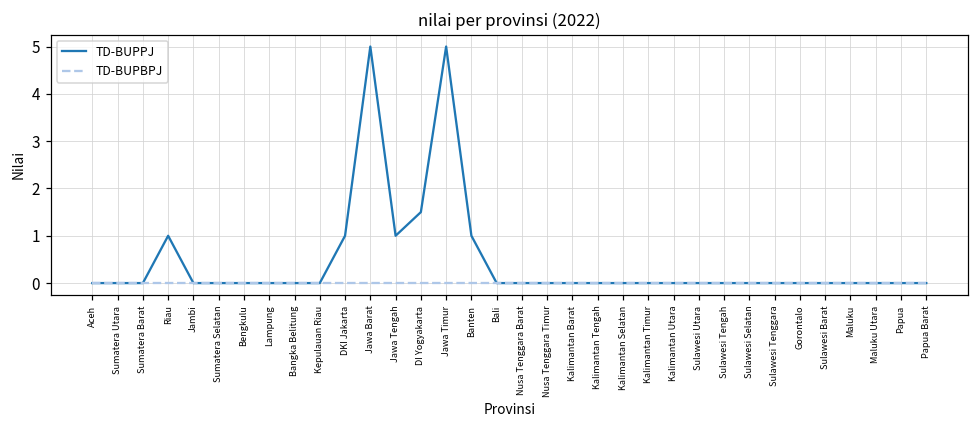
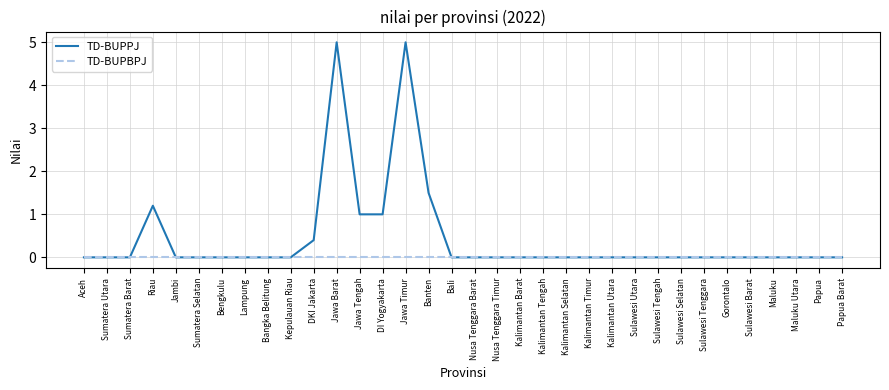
  {
    "TD-BUPPJ": {
-     "Riau": 1.0,
-     "DKI Jakarta": 1.0,
+     "Riau": 1.2,
+     "DKI Jakarta": 0.4,
      "Jawa Barat": 5.0,
      "Jawa Tengah": 1.0,
-     "DI Yogyakarta": 1.5,
+     "DI Yogyakarta": 1.0,
      "Jawa Timur": 5.0,
-     "Banten": 1.0
+     "Banten": 1.5
    },
    "TD-BUPBPJ": {
      "Riau": 0.0,
      "DKI Jakarta": 0.0,
      "Jawa Barat": 0.0,
      "Jawa Tengah": 0.0,
      "DI Yogyakarta": 0.0,
      "Jawa Timur": 0.0,
      "Banten": 0.0
    }
  }
